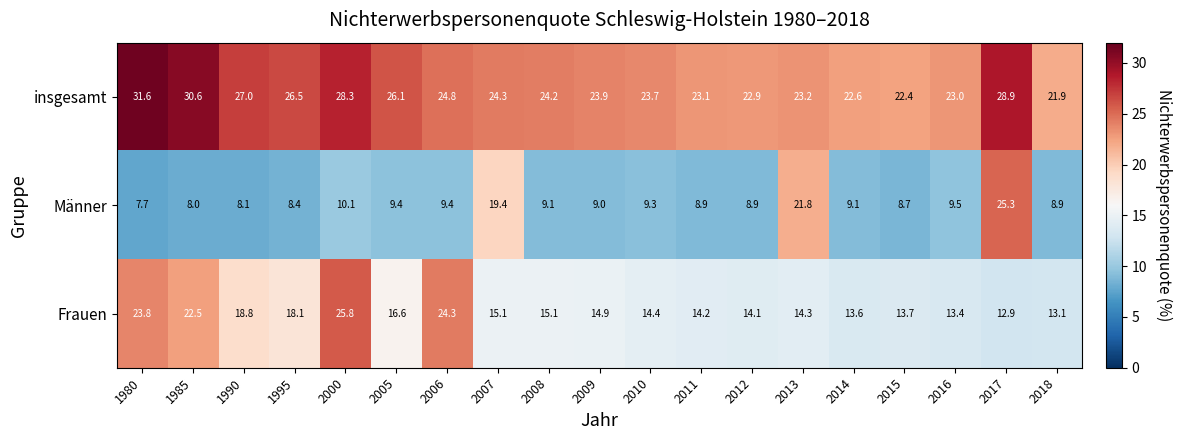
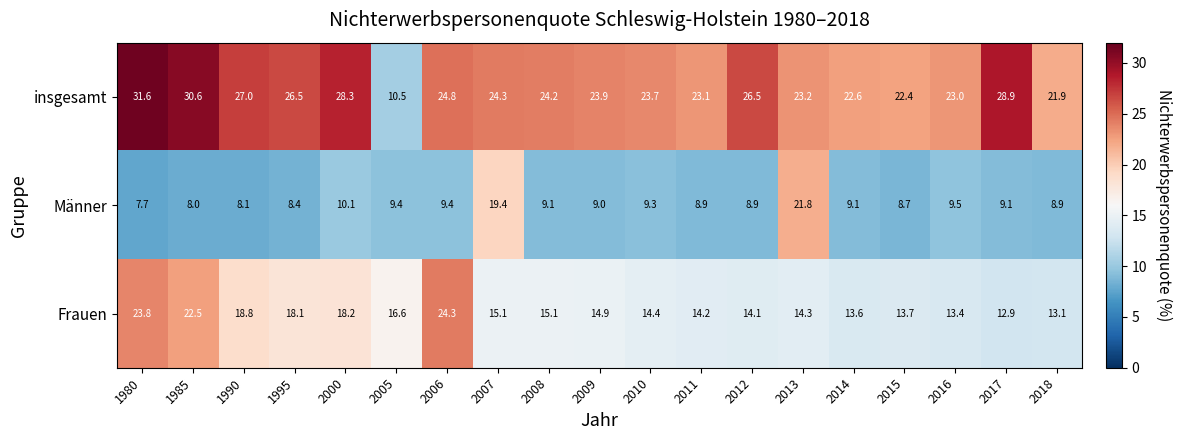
  {
    "insgesamt": {
      "1980": 31.6,
      "1985": 30.6,
      "1990": 27.0,
      "1995": 26.5,
      "2000": 28.3,
-     "2005": 26.1,
+     "2005": 10.5,
      "2006": 24.8,
      "2007": 24.3,
      "2008": 24.2,
      "2009": 23.9,
      "2010": 23.7,
      "2011": 23.1,
-     "2012": 22.9,
+     "2012": 26.5,
      "2013": 23.2,
      "2014": 22.6,
      "2015": 22.4,
      "2016": 23.0,
      "2017": 28.9,
      "2018": 21.9
    },
    "Männer": {
      "1980": 7.7,
      "1985": 8.0,
      "1990": 8.1,
      "1995": 8.4,
      "2000": 10.1,
      "2005": 9.4,
      "2006": 9.4,
      "2007": 19.4,
      "2008": 9.1,
      "2009": 9.0,
      "2010": 9.3,
      "2011": 8.9,
      "2012": 8.9,
      "2013": 21.8,
      "2014": 9.1,
      "2015": 8.7,
      "2016": 9.5,
-     "2017": 25.3,
+     "2017": 9.1,
      "2018": 8.9
    },
    "Frauen": {
      "1980": 23.8,
      "1985": 22.5,
      "1990": 18.8,
      "1995": 18.1,
-     "2000": 25.8,
+     "2000": 18.2,
      "2005": 16.6,
      "2006": 24.3,
      "2007": 15.1,
      "2008": 15.1,
      "2009": 14.9,
      "2010": 14.4,
      "2011": 14.2,
      "2012": 14.1,
      "2013": 14.3,
      "2014": 13.6,
      "2015": 13.7,
      "2016": 13.4,
      "2017": 12.9,
      "2018": 13.1
    }
  }
